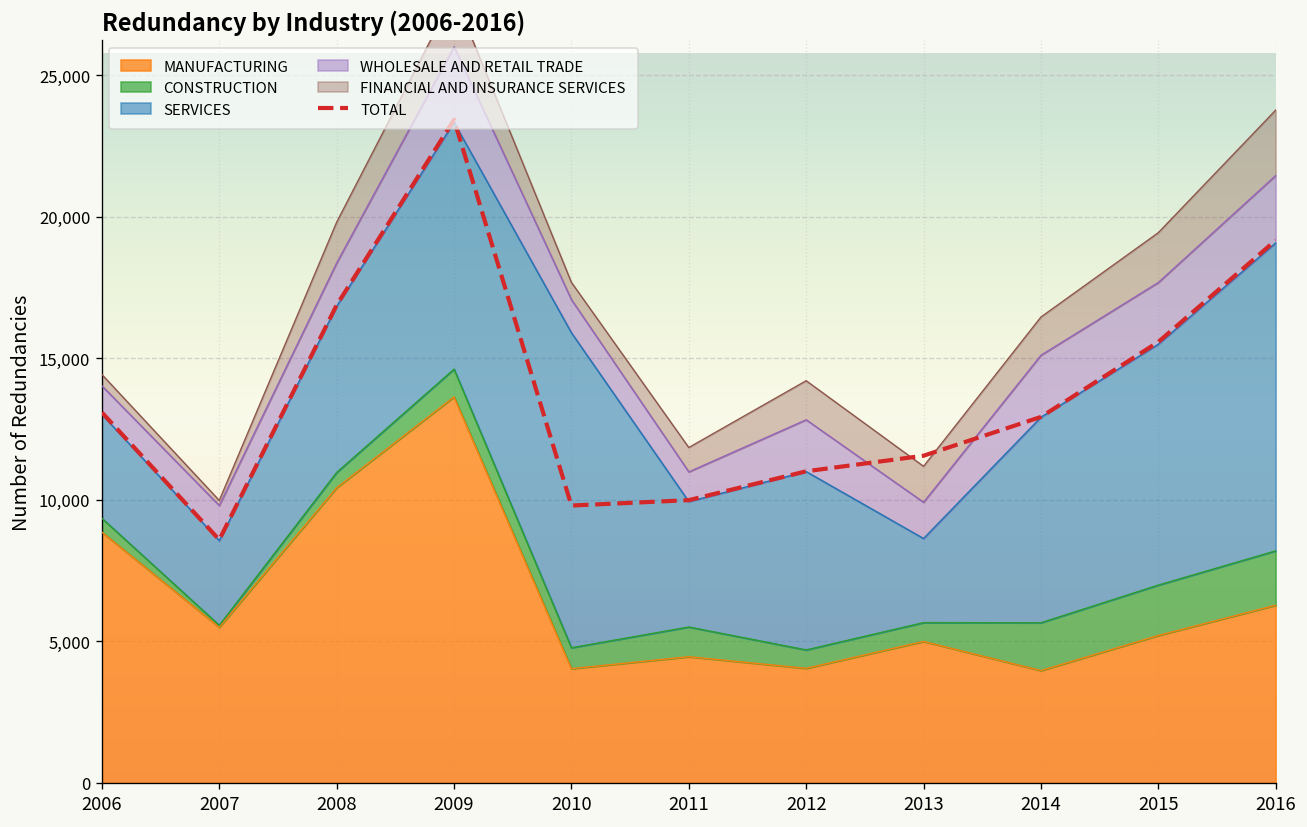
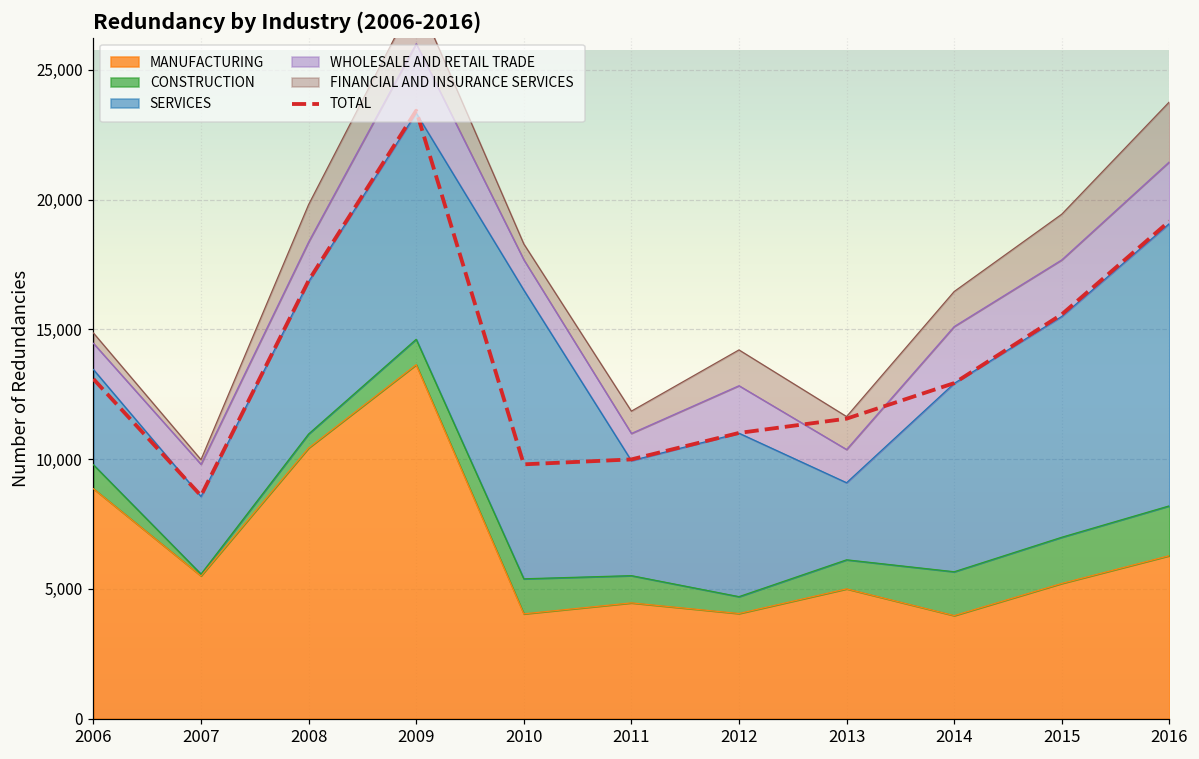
  {
    "MANUFACTURING": {
      "2006": "8,900",
      "2008": "10,400",
      "2009": "13,600",
      "2010": "4,000",
      "2011": "4,500",
      "2012": "4,100",
      "2013": "5,000",
      "2014": "4,000",
      "2015": "5,200",
      "2016": "6,300"
    },
    "CONSTRUCTION": {
-     "2006": "500",
+     "2006": "900",
      "2008": "500",
      "2009": "1,000",
-     "2010": "700",
+     "2010": "1,400",
      "2011": "1,100",
      "2012": "700",
-     "2013": "700",
+     "2013": "1,100",
      "2014": "1,700",
      "2015": "1,800",
      "2016": "1,900"
    },
    "SERVICES": {
      "2010": "11,100",
      "2013": "3,000"
    },
    "TOTAL": {
      "2010": "9,800"
    }
  }
